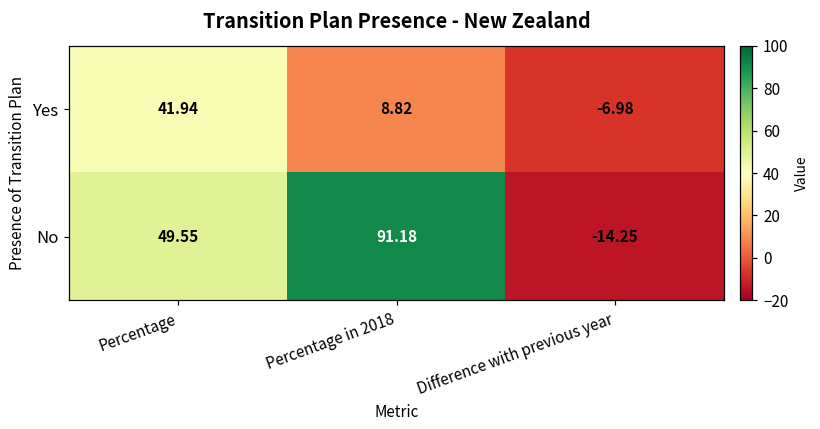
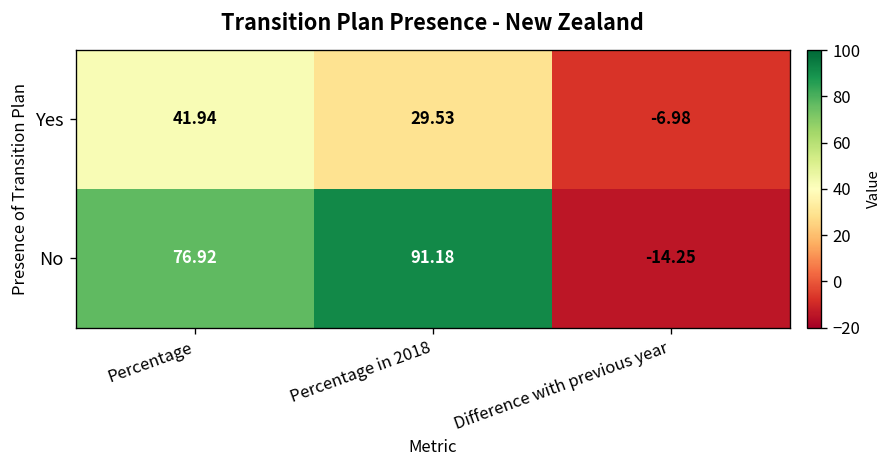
  {
    "Yes": {
      "Percentage": 41.94,
-     "Percentage in 2018": 8.82,
+     "Percentage in 2018": 29.53,
      "Difference with previous year": -6.98
    },
    "No": {
-     "Percentage": 49.55,
+     "Percentage": 76.92,
      "Percentage in 2018": 91.18,
      "Difference with previous year": -14.25
    }
  }
